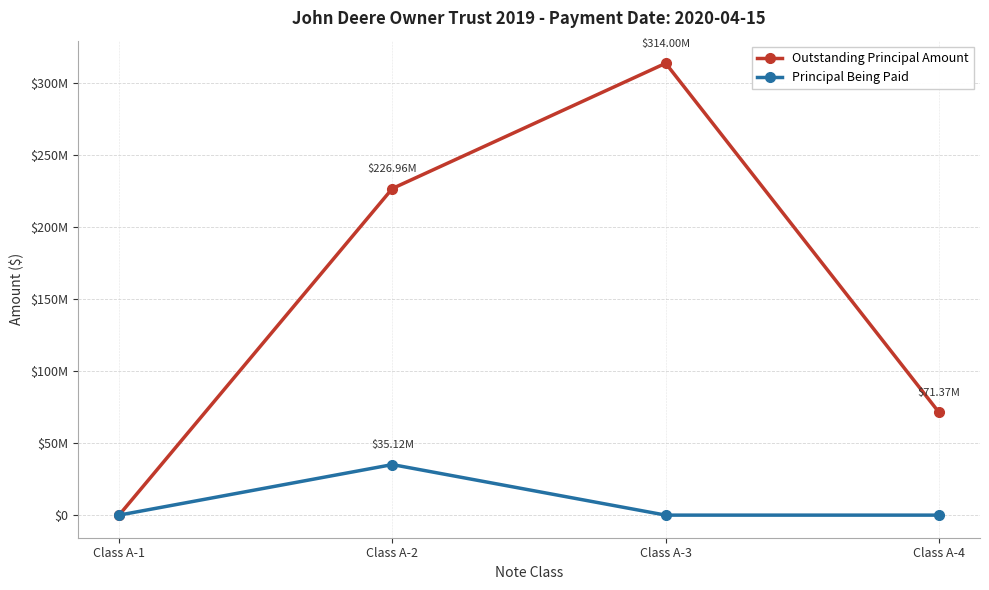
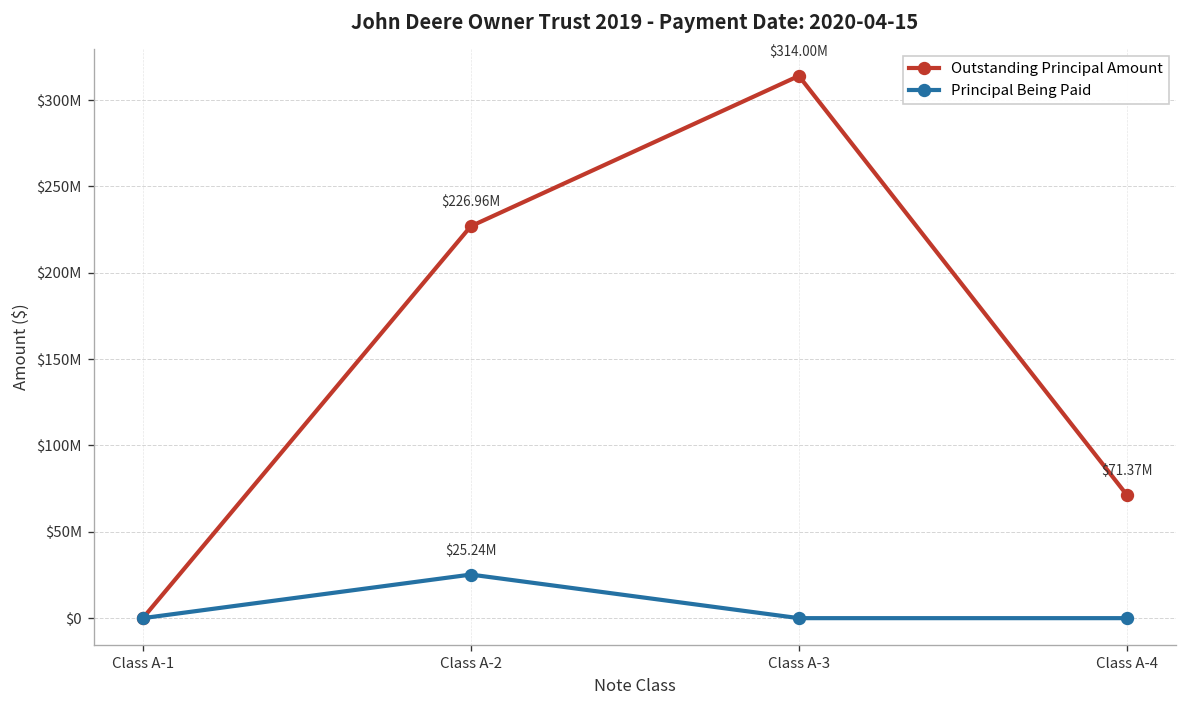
  {
    "Outstanding Principal Amount": {
      "Class A-2": "$226.96M",
      "Class A-3": "$314.00M",
      "Class A-4": "$71.37M"
    },
    "Principal Being Paid": {
-     "Class A-2": "$35.12M"
+     "Class A-2": "$25.24M"
    }
  }
